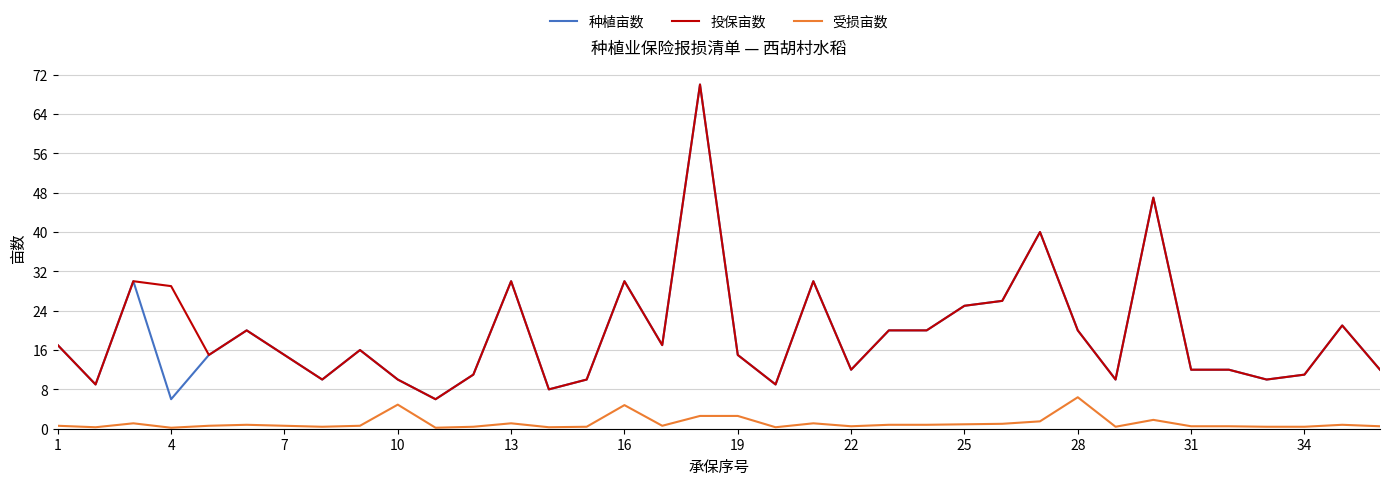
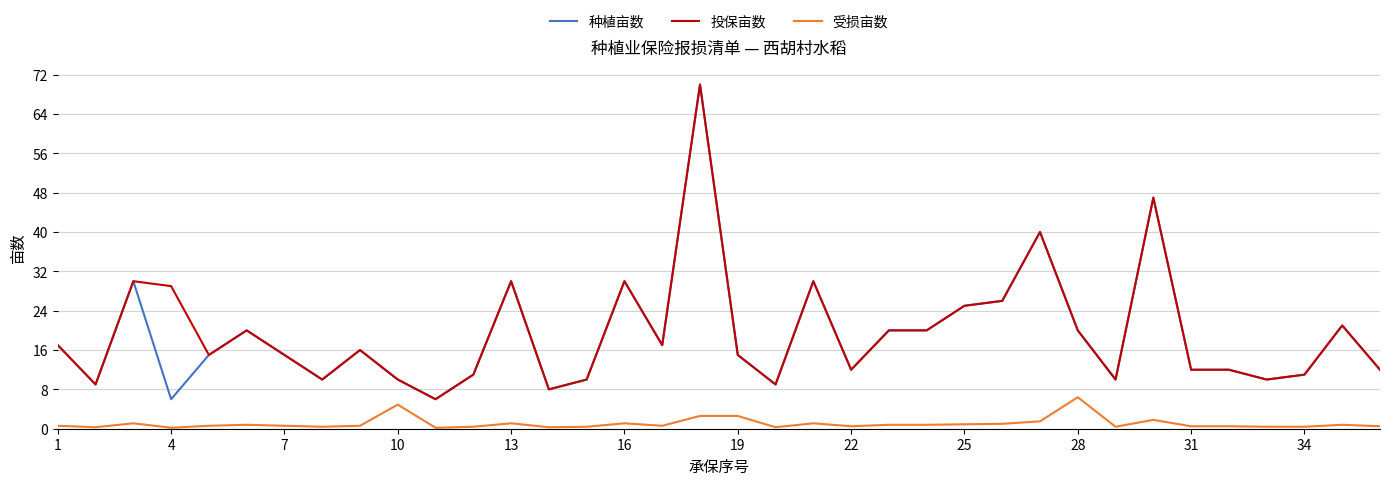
  {
    "种植亩数": {
      "4": 6
    },
    "投保亩数": {
      "4": 29
    },
    "受损亩数": {
      "1": 1,
      "4": 0,
      "7": 1,
      "10": 5,
      "13": 1,
-     "16": 5,
+     "16": 1,
      "19": 3,
      "22": 1,
      "25": 1,
      "28": 6,
      "31": 1,
      "34": 0
    }
  }
